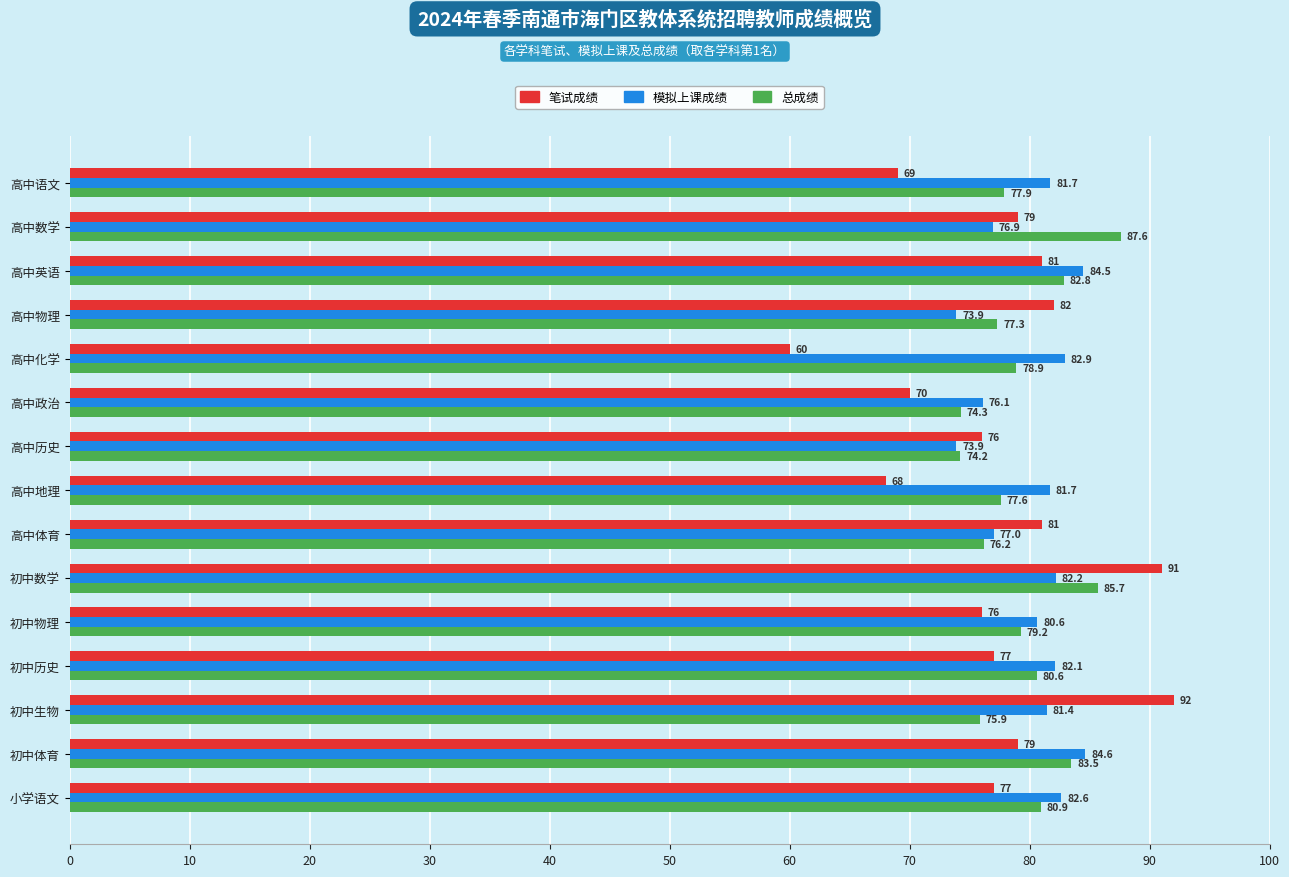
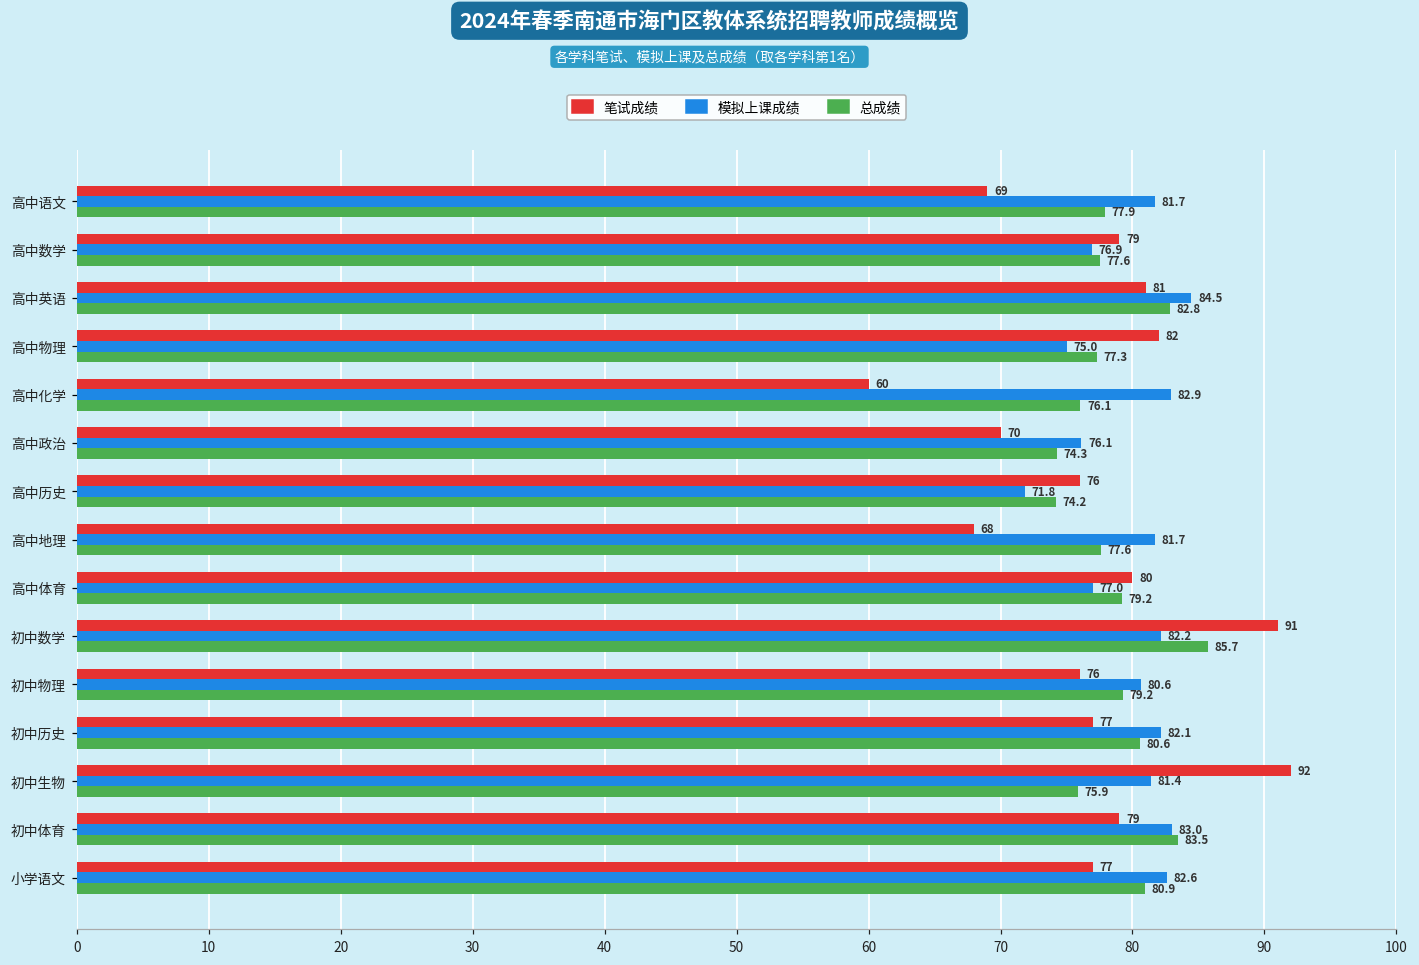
  {
    "笔试成绩": {
      "高中语文": 69,
      "高中数学": 79,
      "高中英语": 81,
      "高中物理": 82,
      "高中化学": 60,
      "高中政治": 70,
      "高中历史": 76,
      "高中地理": 68,
-     "高中体育": 81,
+     "高中体育": 80,
      "初中数学": 91,
      "初中物理": 76,
      "初中历史": 77,
      "初中生物": 92,
      "初中体育": 79,
      "小学语文": 77
    },
    "模拟上课成绩": {
      "高中语文": 81.7,
      "高中数学": 76.9,
      "高中英语": 84.5,
-     "高中物理": 73.9,
+     "高中物理": 75.0,
      "高中化学": 82.9,
      "高中政治": 76.1,
-     "高中历史": 73.9,
+     "高中历史": 71.8,
      "高中地理": 81.7,
      "高中体育": 77.0,
      "初中数学": 82.2,
      "初中物理": 80.6,
      "初中历史": 82.1,
      "初中生物": 81.4,
-     "初中体育": 84.6,
+     "初中体育": 83.0,
      "小学语文": 82.6
    },
    "总成绩": {
      "高中语文": 77.9,
-     "高中数学": 87.6,
+     "高中数学": 77.6,
      "高中英语": 82.8,
      "高中物理": 77.3,
-     "高中化学": 78.9,
+     "高中化学": 76.1,
      "高中政治": 74.3,
      "高中历史": 74.2,
      "高中地理": 77.6,
-     "高中体育": 76.2,
+     "高中体育": 79.2,
      "初中数学": 85.7,
      "初中物理": 79.2,
      "初中历史": 80.6,
      "初中生物": 75.9,
      "初中体育": 83.5,
      "小学语文": 80.9
    }
  }
